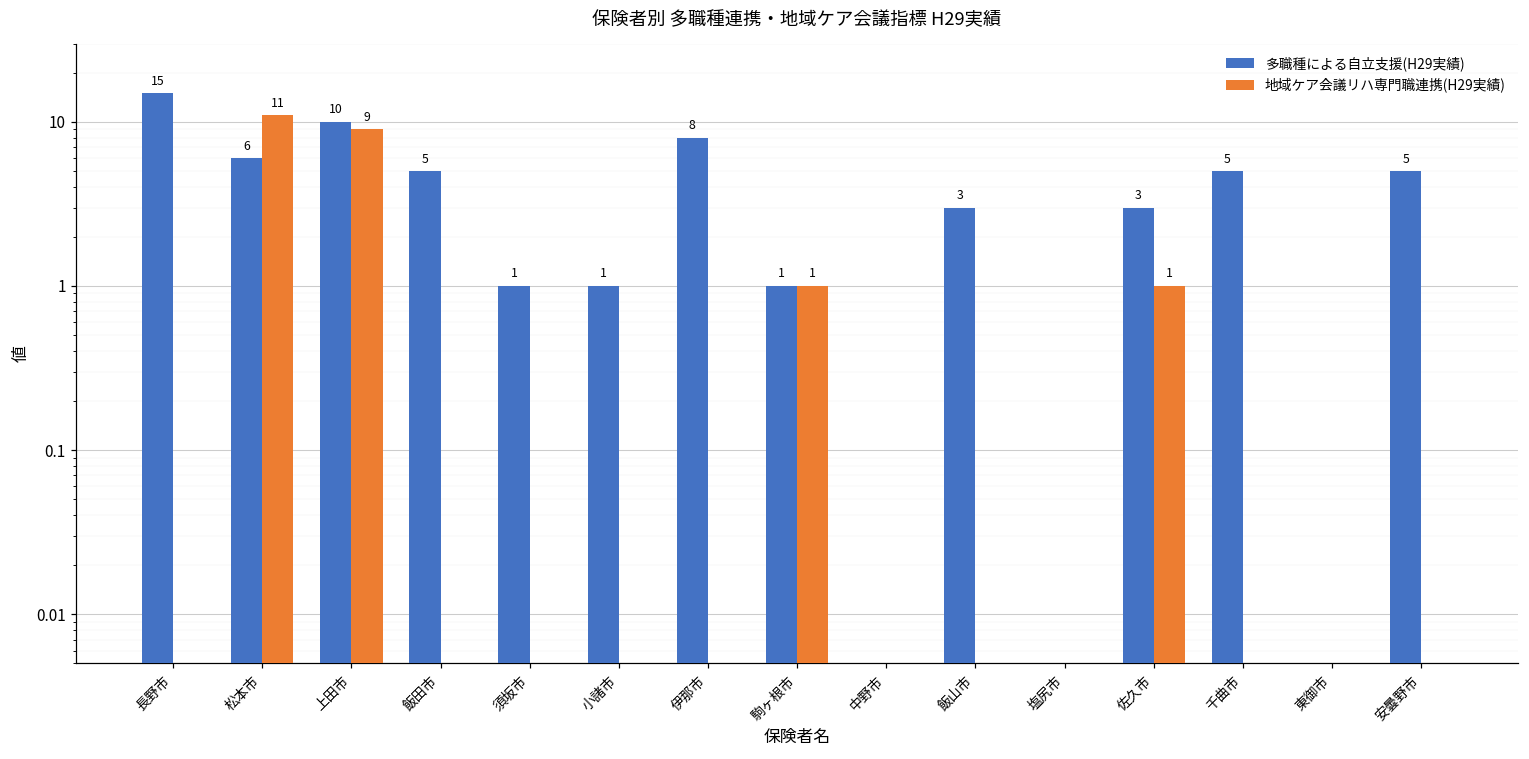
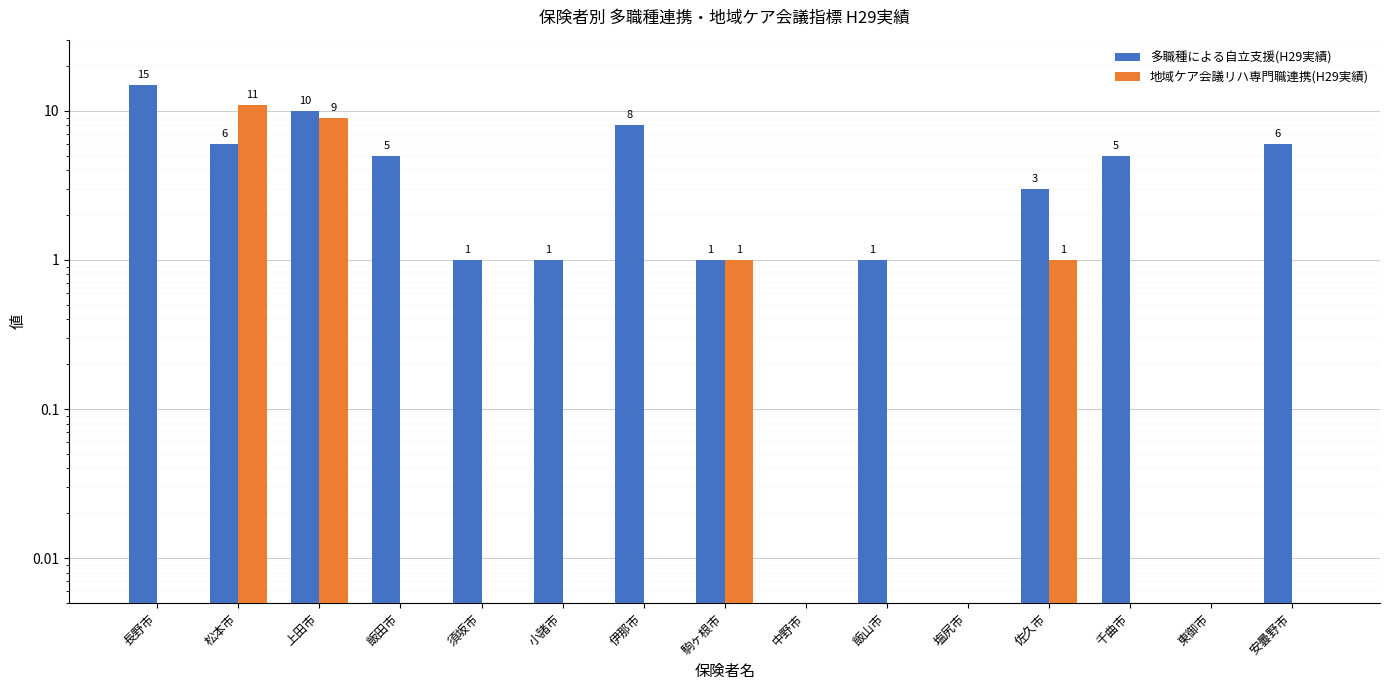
  {
    "多職種による自立支援(H29実績)": {
      "長野市": 15,
      "松本市": 6,
      "上田市": 10,
      "飯田市": 5,
      "須坂市": 1,
      "小諸市": 1,
      "伊那市": 8,
      "駒ヶ根市": 1,
-     "飯山市": 3,
+     "飯山市": 1,
      "佐久市": 3,
      "千曲市": 5,
-     "安曇野市": 5
+     "安曇野市": 6
    },
    "地域ケア会議リハ専門職連携(H29実績)": {
      "松本市": 11,
      "上田市": 9,
      "駒ヶ根市": 1,
      "佐久市": 1
    }
  }
